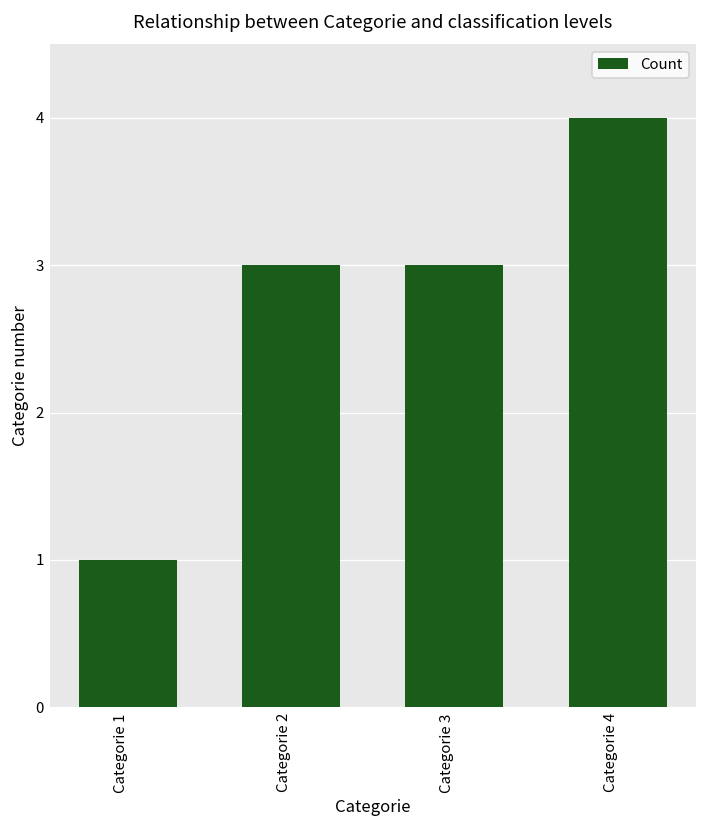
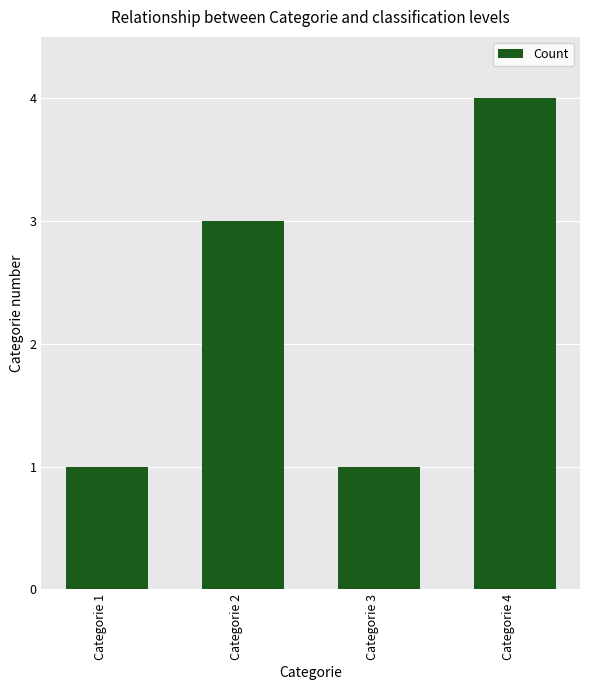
  {
    "Categorie 1": 1,
    "Categorie 2": 3,
-   "Categorie 3": 3,
+   "Categorie 3": 1,
    "Categorie 4": 4
  }
